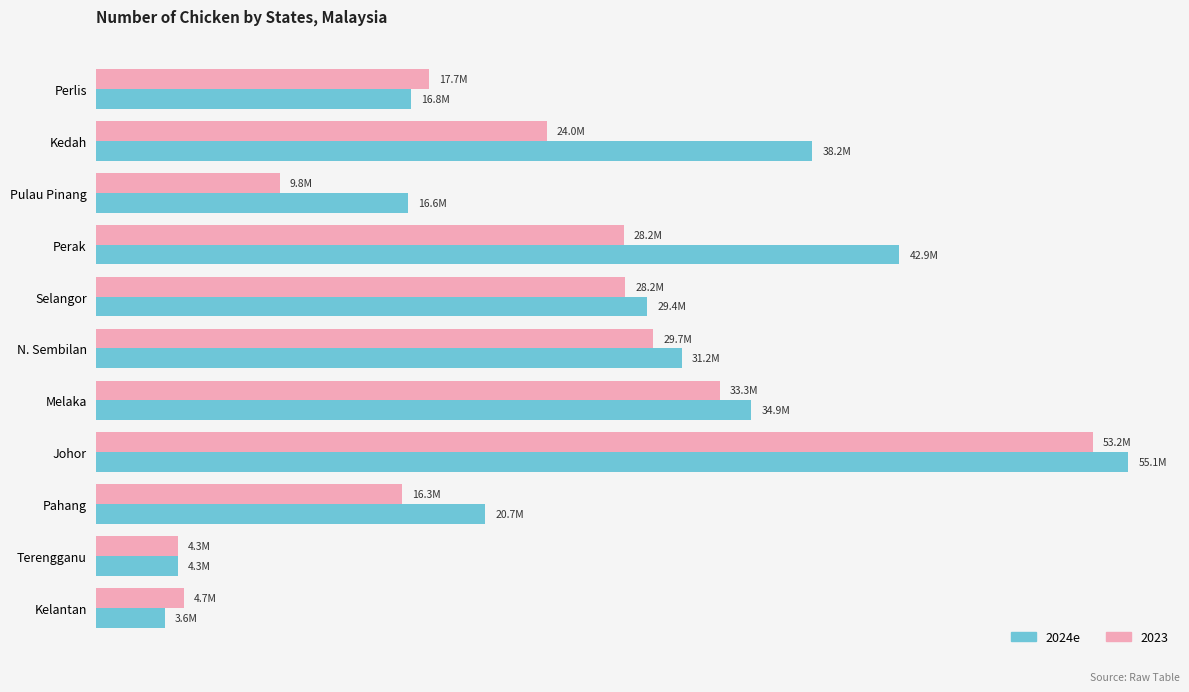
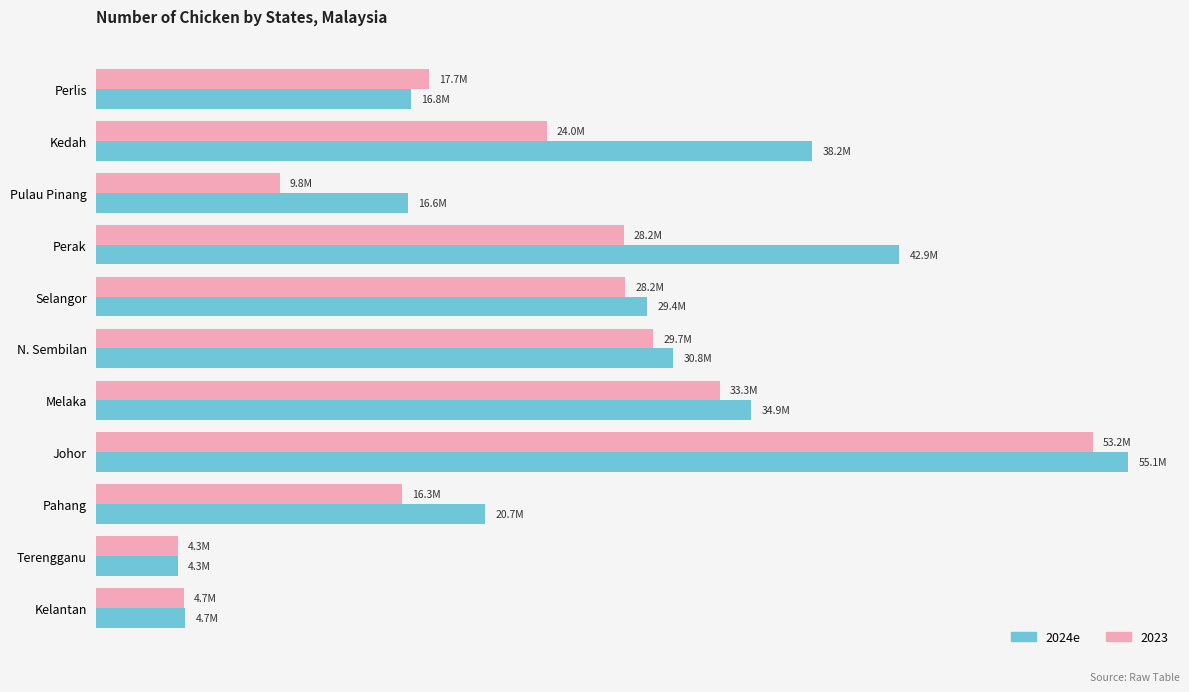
  {
    "2024e": {
      "Perlis": "16.8M",
      "Kedah": "38.2M",
      "Pulau Pinang": "16.6M",
      "Perak": "42.9M",
      "Selangor": "29.4M",
-     "N. Sembilan": "31.2M",
+     "N. Sembilan": "30.8M",
      "Melaka": "34.9M",
      "Johor": "55.1M",
      "Pahang": "20.7M",
      "Terengganu": "4.3M",
-     "Kelantan": "3.6M"
+     "Kelantan": "4.7M"
    },
    "2023": {
      "Perlis": "17.7M",
      "Kedah": "24.0M",
      "Pulau Pinang": "9.8M",
      "Perak": "28.2M",
      "Selangor": "28.2M",
      "N. Sembilan": "29.7M",
      "Melaka": "33.3M",
      "Johor": "53.2M",
      "Pahang": "16.3M",
      "Terengganu": "4.3M",
      "Kelantan": "4.7M"
    }
  }
